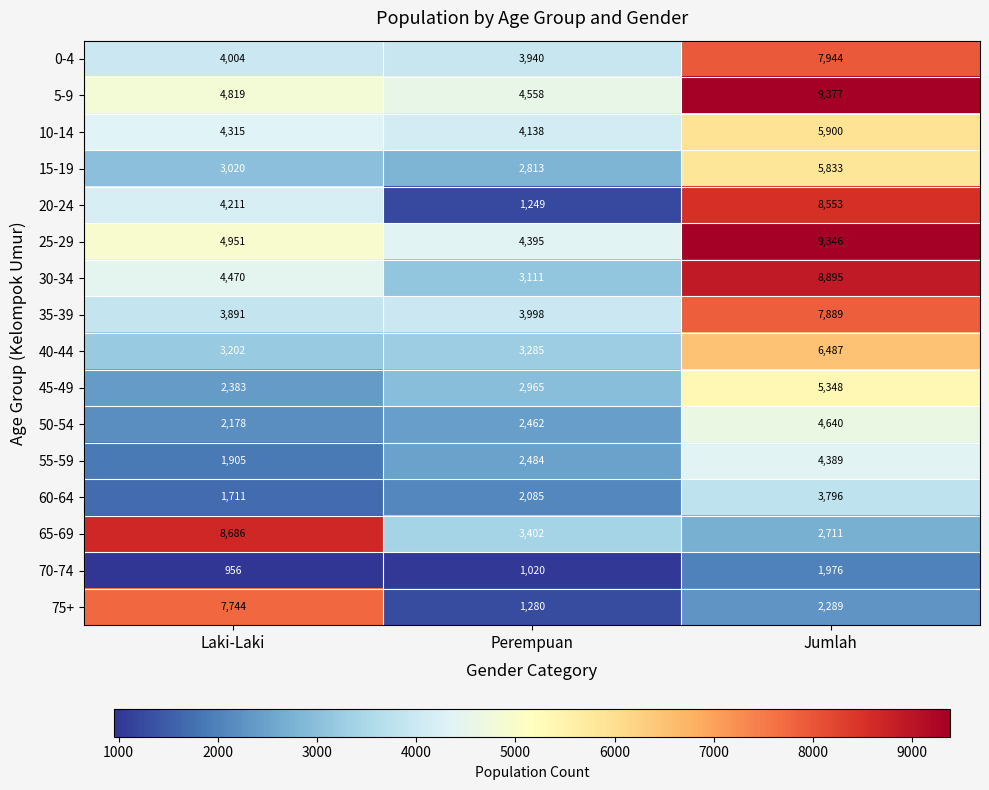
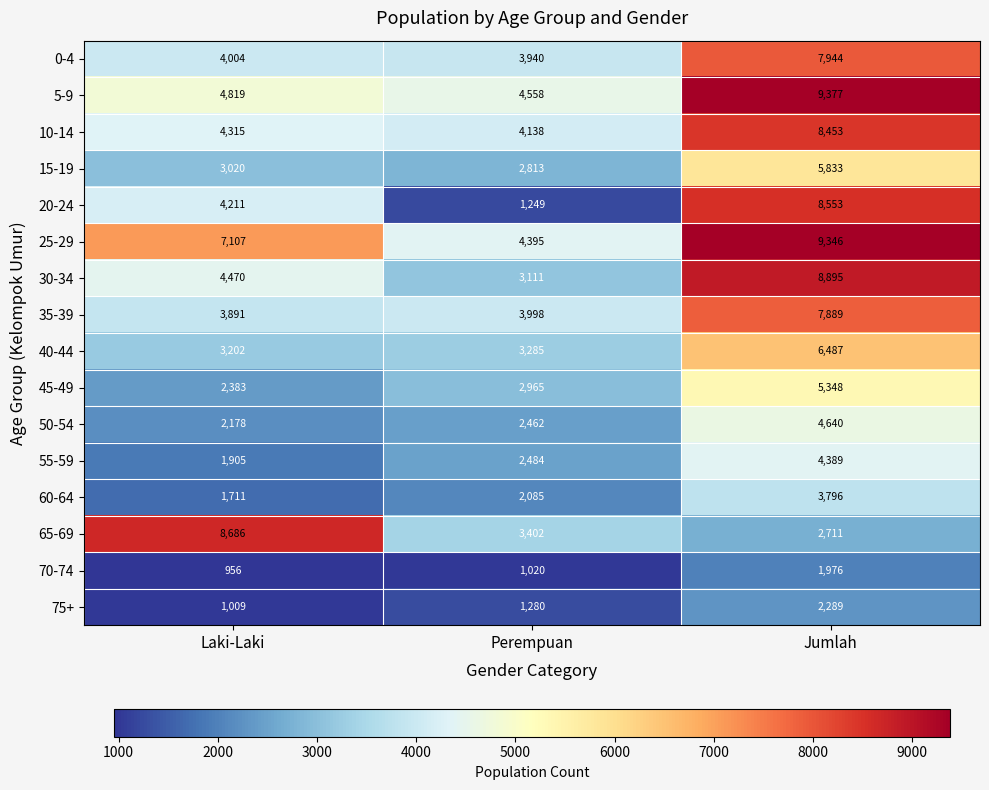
  {
    "0-4": {
      "Laki-Laki": "4,004",
      "Perempuan": "3,940",
      "Jumlah": "7,944"
    },
    "5-9": {
      "Laki-Laki": "4,819",
      "Perempuan": "4,558",
      "Jumlah": "9,377"
    },
    "10-14": {
      "Laki-Laki": "4,315",
      "Perempuan": "4,138",
-     "Jumlah": "5,900"
+     "Jumlah": "8,453"
    },
    "15-19": {
      "Laki-Laki": "3,020",
      "Perempuan": "2,813",
      "Jumlah": "5,833"
    },
    "20-24": {
      "Laki-Laki": "4,211",
      "Perempuan": "1,249",
      "Jumlah": "8,553"
    },
    "25-29": {
-     "Laki-Laki": "4,951",
+     "Laki-Laki": "7,107",
      "Perempuan": "4,395",
      "Jumlah": "9,346"
    },
    "30-34": {
      "Laki-Laki": "4,470",
      "Perempuan": "3,111",
      "Jumlah": "8,895"
    },
    "35-39": {
      "Laki-Laki": "3,891",
      "Perempuan": "3,998",
      "Jumlah": "7,889"
    },
    "40-44": {
      "Laki-Laki": "3,202",
      "Perempuan": "3,285",
      "Jumlah": "6,487"
    },
    "45-49": {
      "Laki-Laki": "2,383",
      "Perempuan": "2,965",
      "Jumlah": "5,348"
    },
    "50-54": {
      "Laki-Laki": "2,178",
      "Perempuan": "2,462",
      "Jumlah": "4,640"
    },
    "55-59": {
      "Laki-Laki": "1,905",
      "Perempuan": "2,484",
      "Jumlah": "4,389"
    },
    "60-64": {
      "Laki-Laki": "1,711",
      "Perempuan": "2,085",
      "Jumlah": "3,796"
    },
    "65-69": {
      "Laki-Laki": "8,686",
      "Perempuan": "3,402",
      "Jumlah": "2,711"
    },
    "70-74": {
      "Laki-Laki": "956",
      "Perempuan": "1,020",
      "Jumlah": "1,976"
    },
    "75+": {
-     "Laki-Laki": "7,744",
+     "Laki-Laki": "1,009",
      "Perempuan": "1,280",
      "Jumlah": "2,289"
    }
  }
